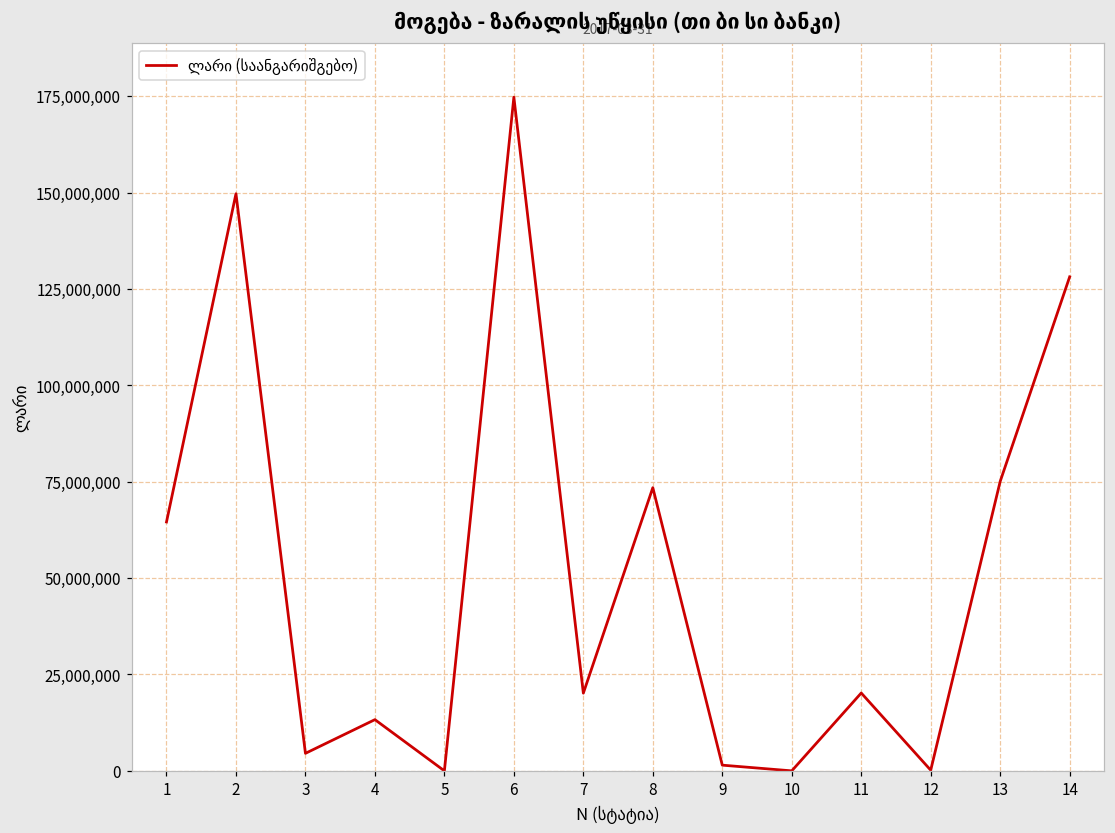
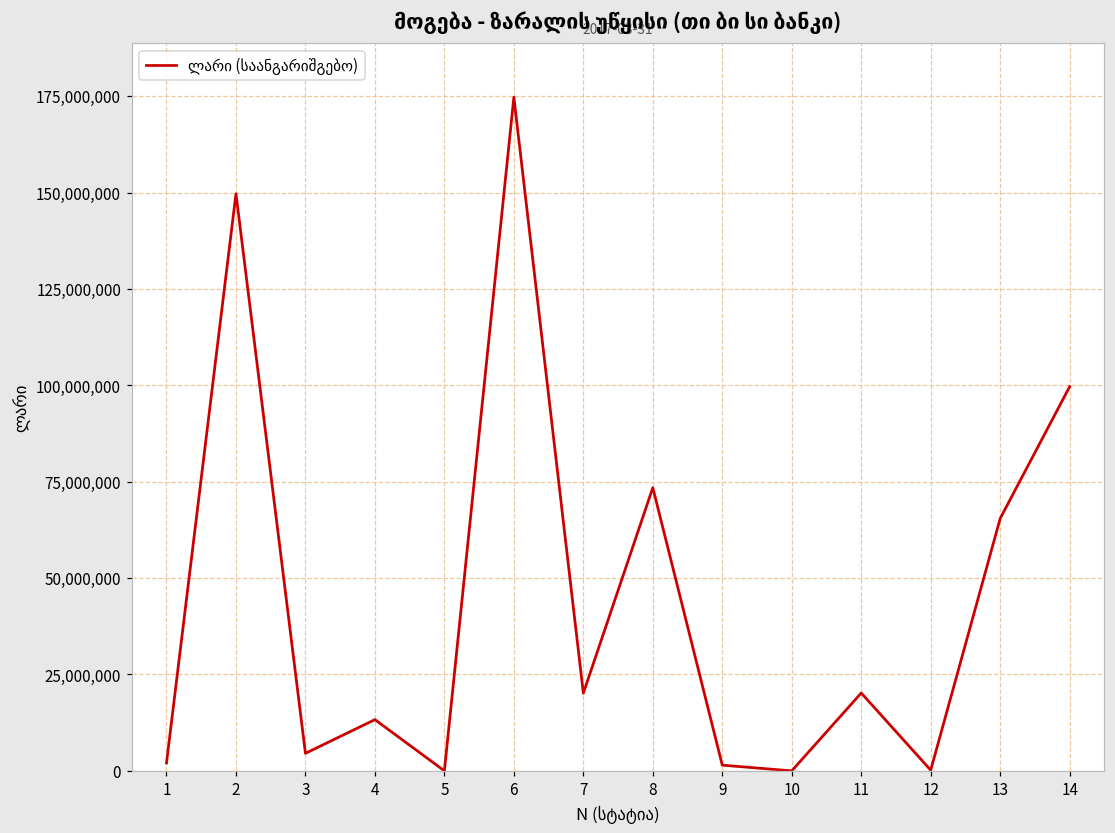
  {
-   "1": "65,000,000",
+   "1": "2,000,000",
    "2": "150,000,000",
    "3": "5,000,000",
    "4": "13,000,000",
    "5": "0",
    "6": "175,000,000",
    "7": "20,000,000",
    "8": "73,000,000",
    "9": "1,000,000",
    "10": "0",
    "11": "20,000,000",
    "12": "0",
-   "13": "75,000,000",
-   "14": "128,000,000"
+   "13": "65,000,000",
+   "14": "100,000,000"
  }
